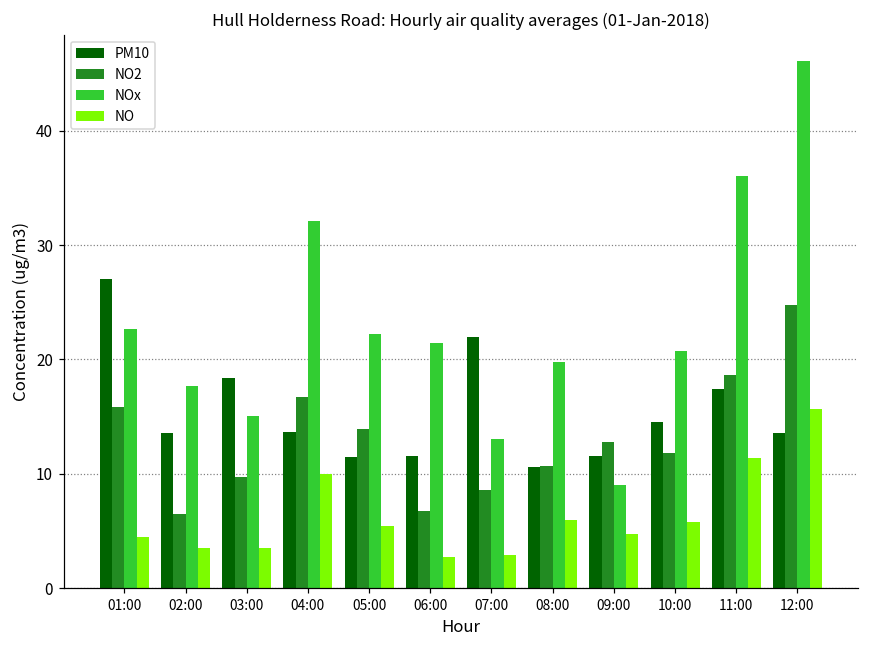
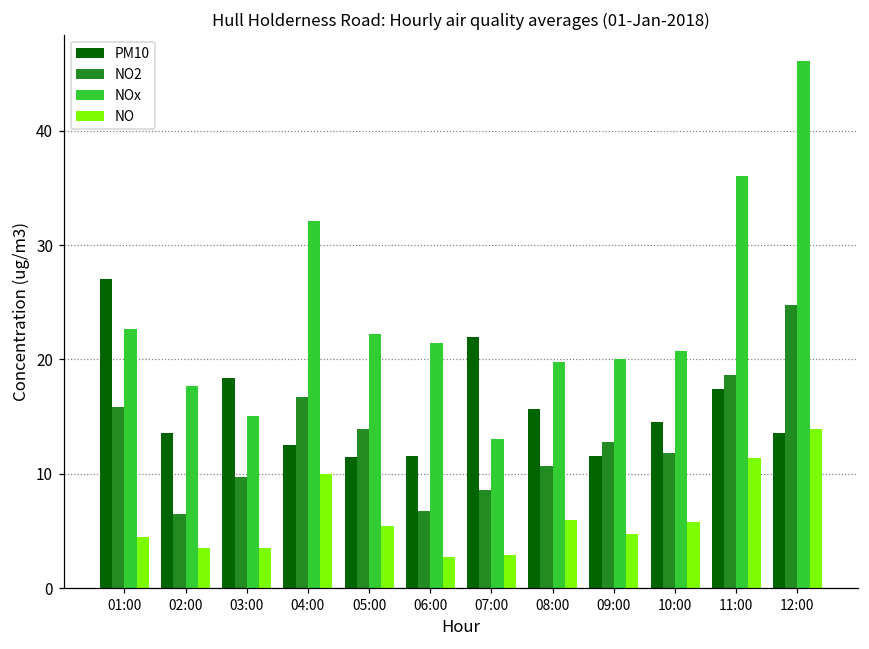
  {
    "PM10": {
      "01:00": 27.1,
      "02:00": 13.5,
      "03:00": 18.4,
-     "04:00": 13.6,
+     "04:00": 12.6,
      "05:00": 11.5,
      "06:00": 11.6,
      "07:00": 22.0,
-     "08:00": 10.6,
+     "08:00": 15.6,
      "09:00": 11.6,
      "10:00": 14.5,
      "11:00": 17.4,
      "12:00": 13.5
    },
    "NO2": {
      "01:00": 15.8,
      "02:00": 6.5,
      "03:00": 9.7,
      "04:00": 16.7,
      "05:00": 13.9,
      "06:00": 6.7,
      "07:00": 8.6,
      "08:00": 10.6,
      "09:00": 12.8,
      "10:00": 11.8,
      "11:00": 18.6,
      "12:00": 24.8
    },
    "NOx": {
      "01:00": 22.7,
      "02:00": 17.7,
      "03:00": 15.0,
      "04:00": 32.1,
      "05:00": 22.3,
      "06:00": 21.5,
      "07:00": 13.1,
      "08:00": 19.8,
-     "09:00": 9.1,
+     "09:00": 20.1,
      "10:00": 20.7,
      "11:00": 36.0,
      "12:00": 46.1
    },
    "NO": {
      "01:00": 4.5,
      "02:00": 3.5,
      "03:00": 3.5,
      "04:00": 10.0,
      "05:00": 5.4,
      "06:00": 2.8,
      "07:00": 2.9,
      "08:00": 6.0,
      "09:00": 4.8,
      "10:00": 5.8,
      "11:00": 11.4,
-     "12:00": 15.6
+     "12:00": 13.9
    }
  }
